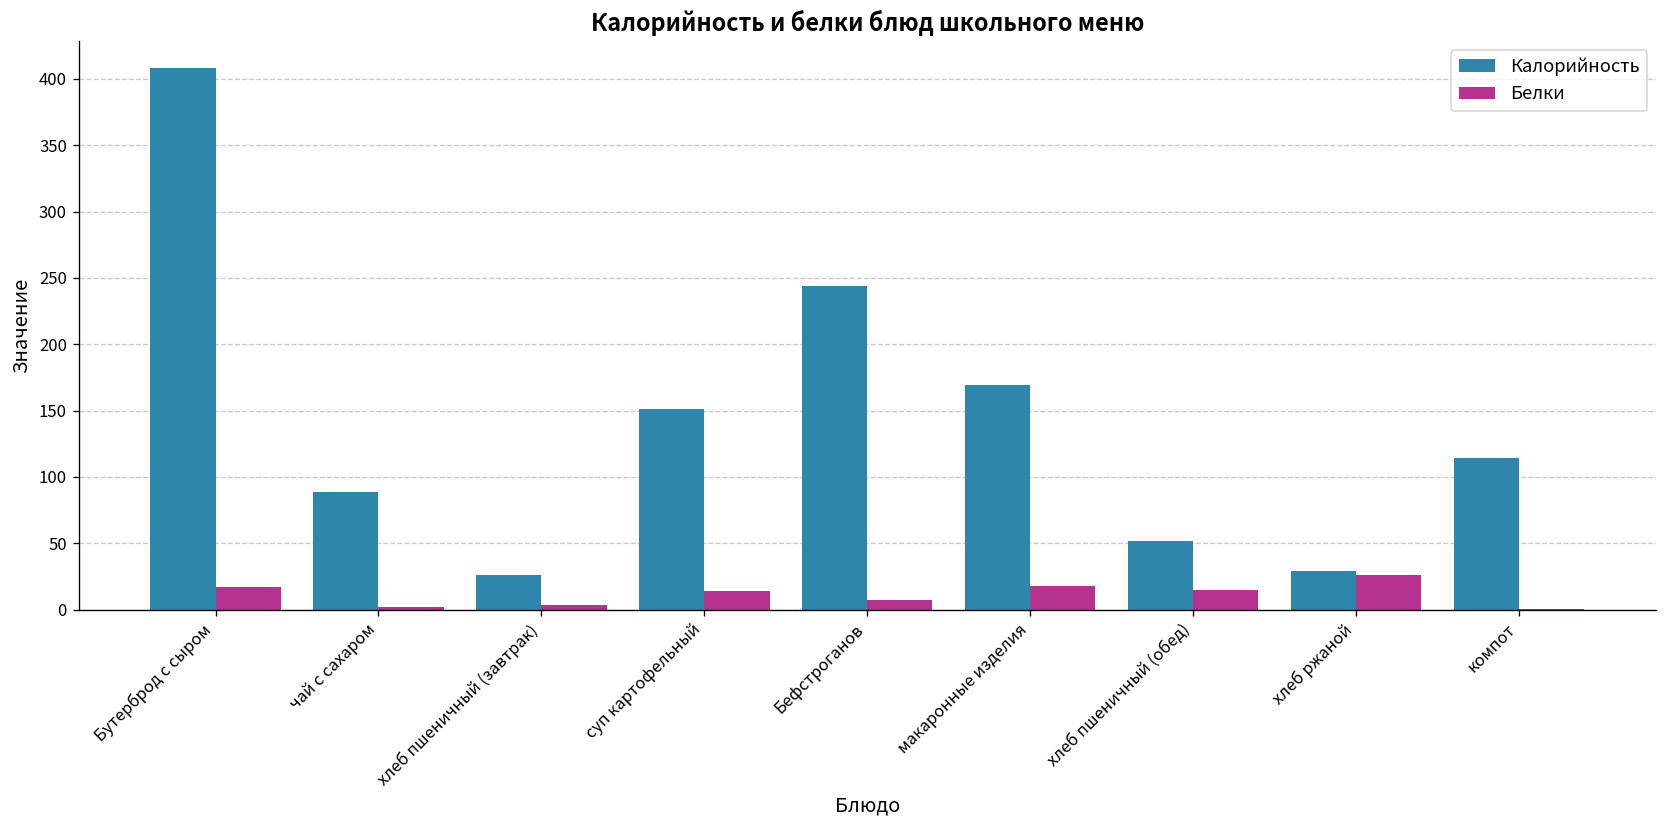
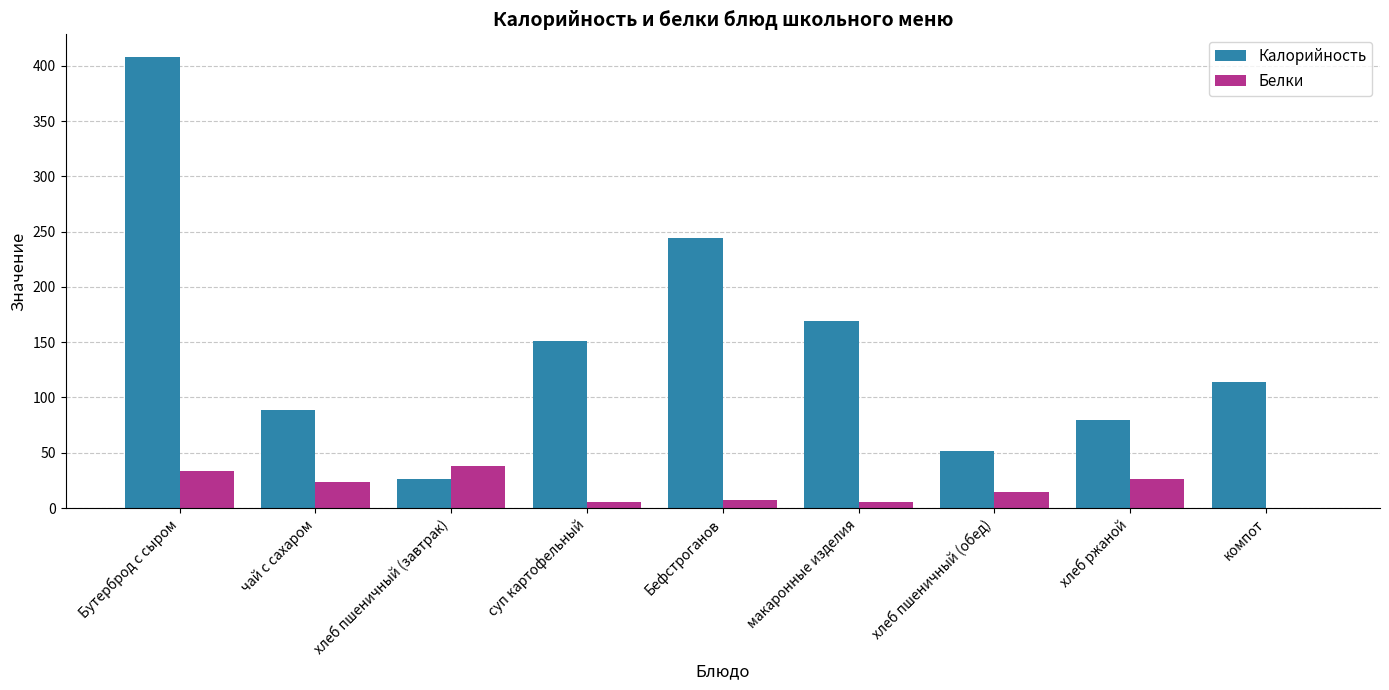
  {
    "Калорийность": {
      "Бутерброд с сыром": 408,
      "чай с сахаром": 89,
      "хлеб пшеничный (завтрак)": 26,
      "суп картофельный": 151,
      "Бефстроганов": 244,
      "макаронные изделия": 169,
      "хлеб пшеничный (обед)": 52,
-     "хлеб ржаной": 29,
+     "хлеб ржаной": 80,
      "компот": 114
    },
    "Белки": {
-     "Бутерброд с сыром": 17,
-     "чай с сахаром": 2,
-     "хлеб пшеничный (завтрак)": 3,
-     "суп картофельный": 14,
+     "Бутерброд с сыром": 33,
+     "чай с сахаром": 23,
+     "хлеб пшеничный (завтрак)": 38,
+     "суп картофельный": 6,
      "Бефстроганов": 8,
-     "макаронные изделия": 18,
+     "макаронные изделия": 6,
      "хлеб пшеничный (обед)": 15,
      "хлеб ржаной": 26
    }
  }
